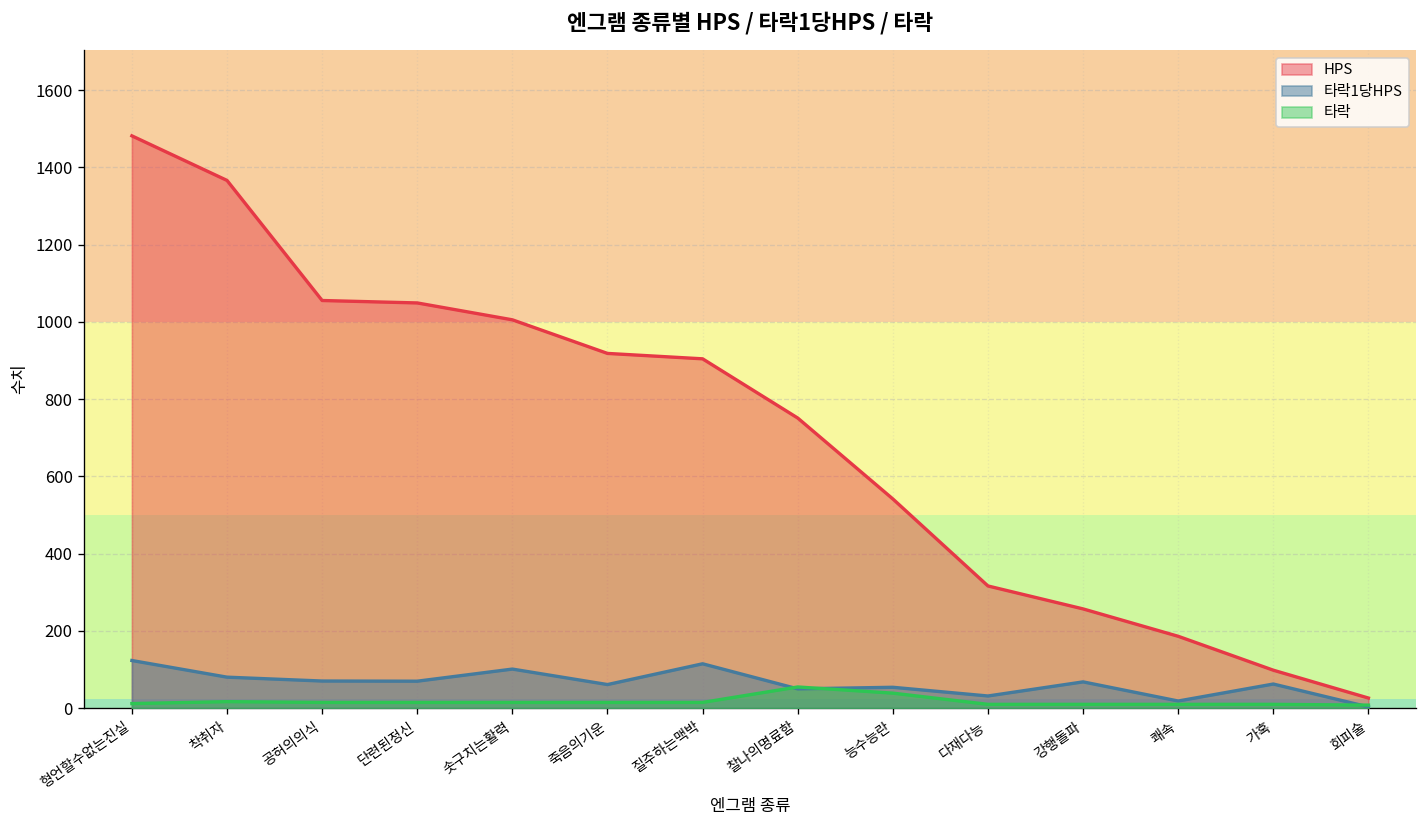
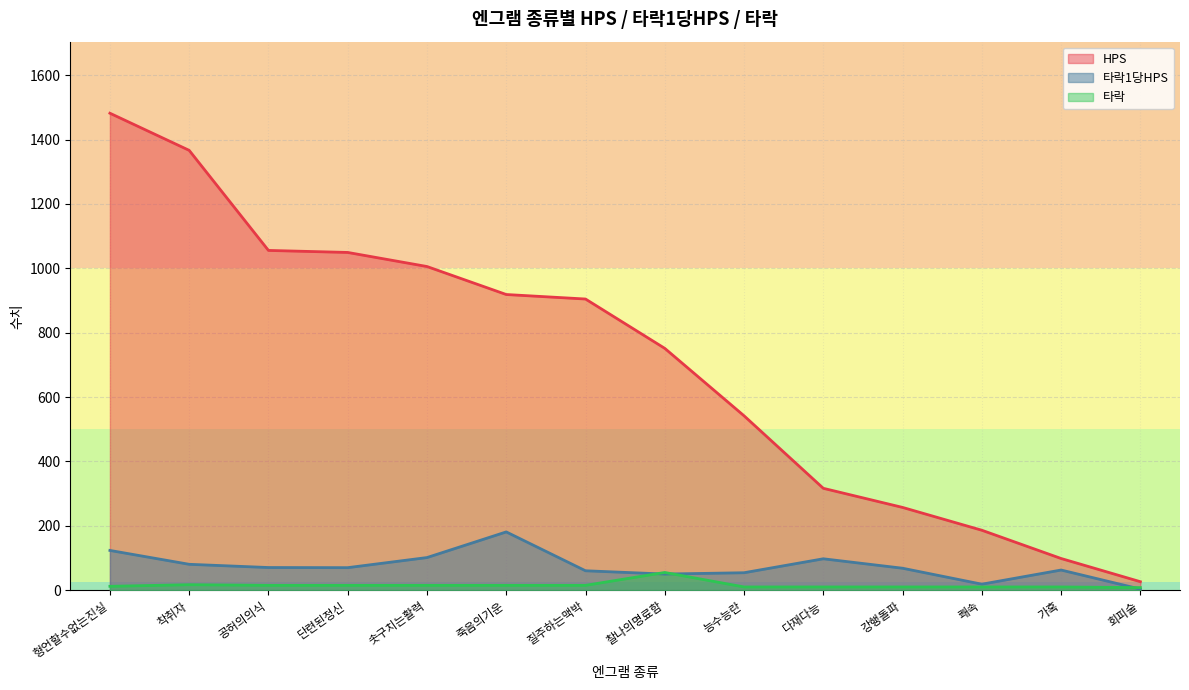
  {
    "HPS": {
      "형언할수없는진실": 1480,
      "착취자": 1370,
      "공허의의식": 1060,
      "단련된정신": 1050,
      "솟구치는활력": 1010,
      "죽음의기운": 920,
      "질주하는맥박": 900,
      "찰나의명료함": 750,
      "능수능란": 540,
      "다재다능": 320,
      "강행돌파": 260,
      "쾌속": 190,
      "가혹": 100,
      "회피술": 30
    },
    "타락1당HPS": {
      "형언할수없는진실": 120,
      "착취자": 80,
      "공허의의식": 70,
      "단련된정신": 70,
      "솟구치는활력": 100,
-     "죽음의기운": 60,
-     "질주하는맥박": 120,
+     "죽음의기운": 180,
+     "질주하는맥박": 60,
      "능수능란": 50,
-     "다재다능": 30,
+     "다재다능": 100,
      "강행돌파": 70,
      "쾌속": 20,
      "가혹": 60
    },
    "타락": {
      "형언할수없는진실": 10,
      "착취자": 20,
      "공허의의식": 20,
      "단련된정신": 20,
      "솟구치는활력": 20,
      "죽음의기운": 20,
      "질주하는맥박": 20,
-     "능수능란": 40,
+     "능수능란": 10,
      "다재다능": 10,
      "강행돌파": 10,
      "쾌속": 10,
      "가혹": 10
    }
  }
